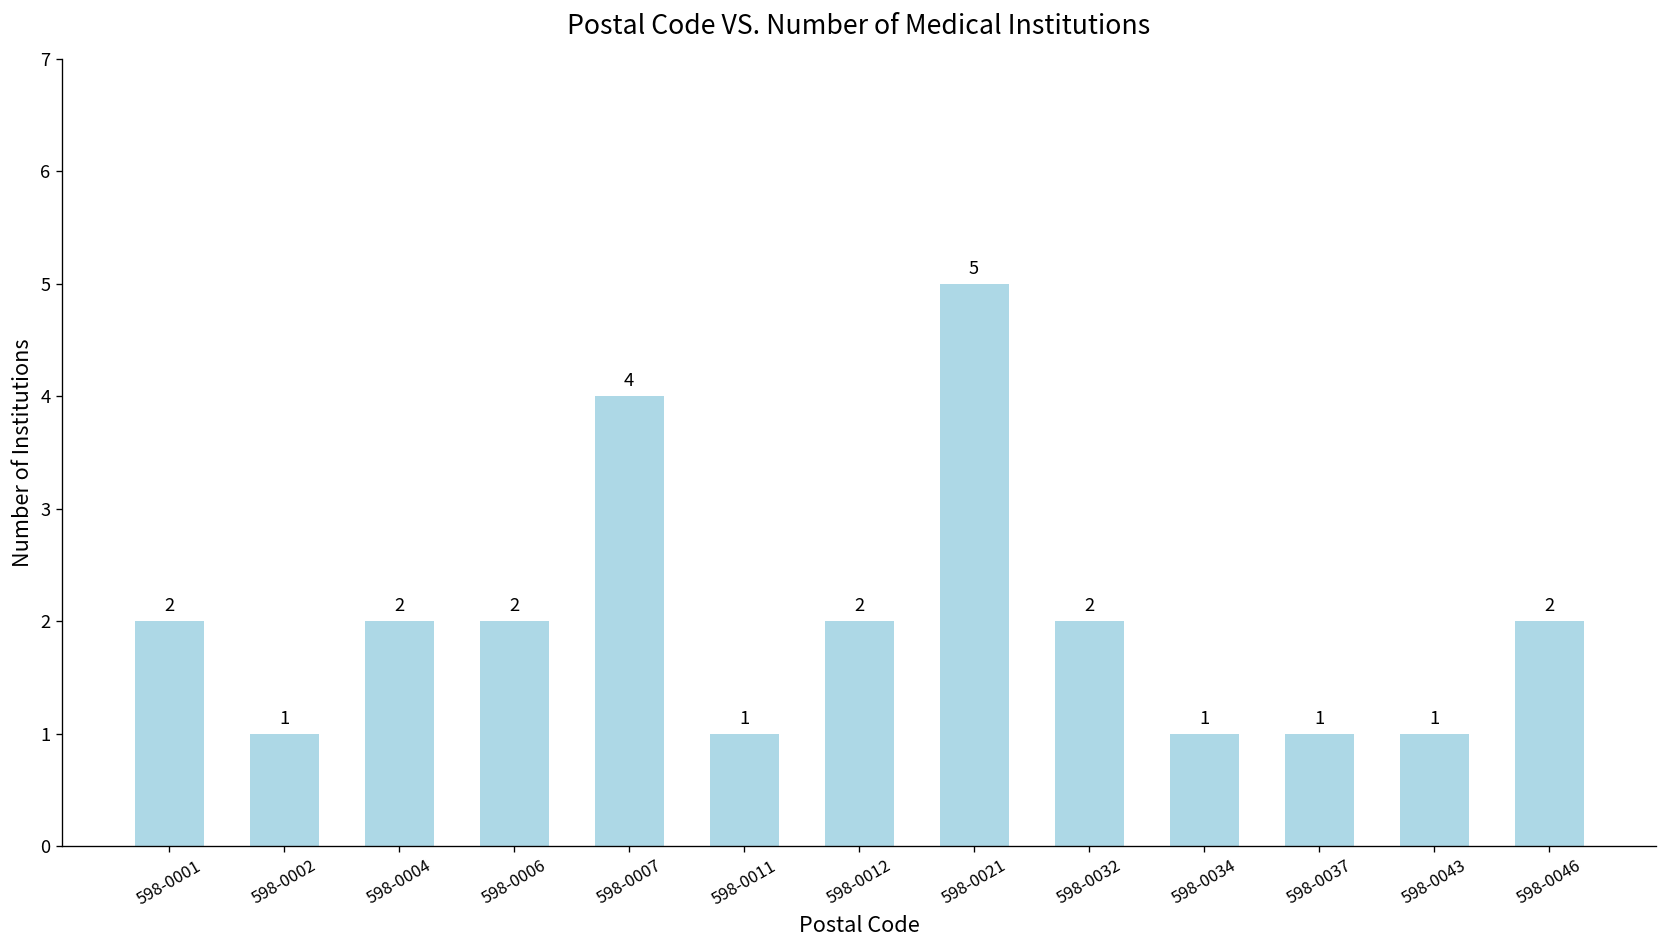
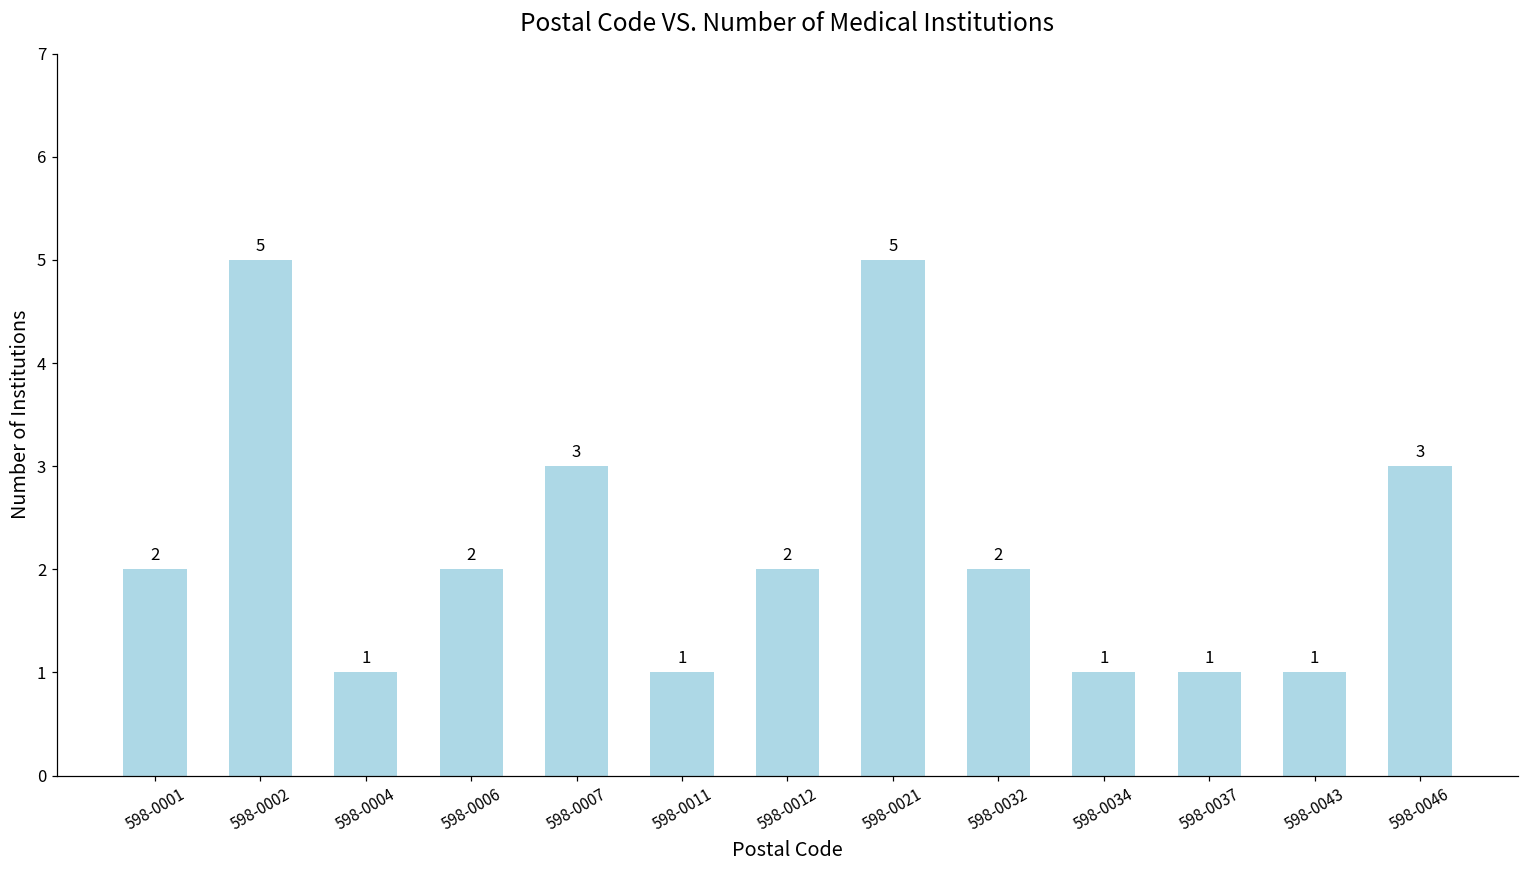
  {
    "598-0001": 2,
-   "598-0002": 1,
-   "598-0004": 2,
+   "598-0002": 5,
+   "598-0004": 1,
    "598-0006": 2,
-   "598-0007": 4,
+   "598-0007": 3,
    "598-0011": 1,
    "598-0012": 2,
    "598-0021": 5,
    "598-0032": 2,
    "598-0034": 1,
    "598-0037": 1,
    "598-0043": 1,
-   "598-0046": 2
+   "598-0046": 3
  }
